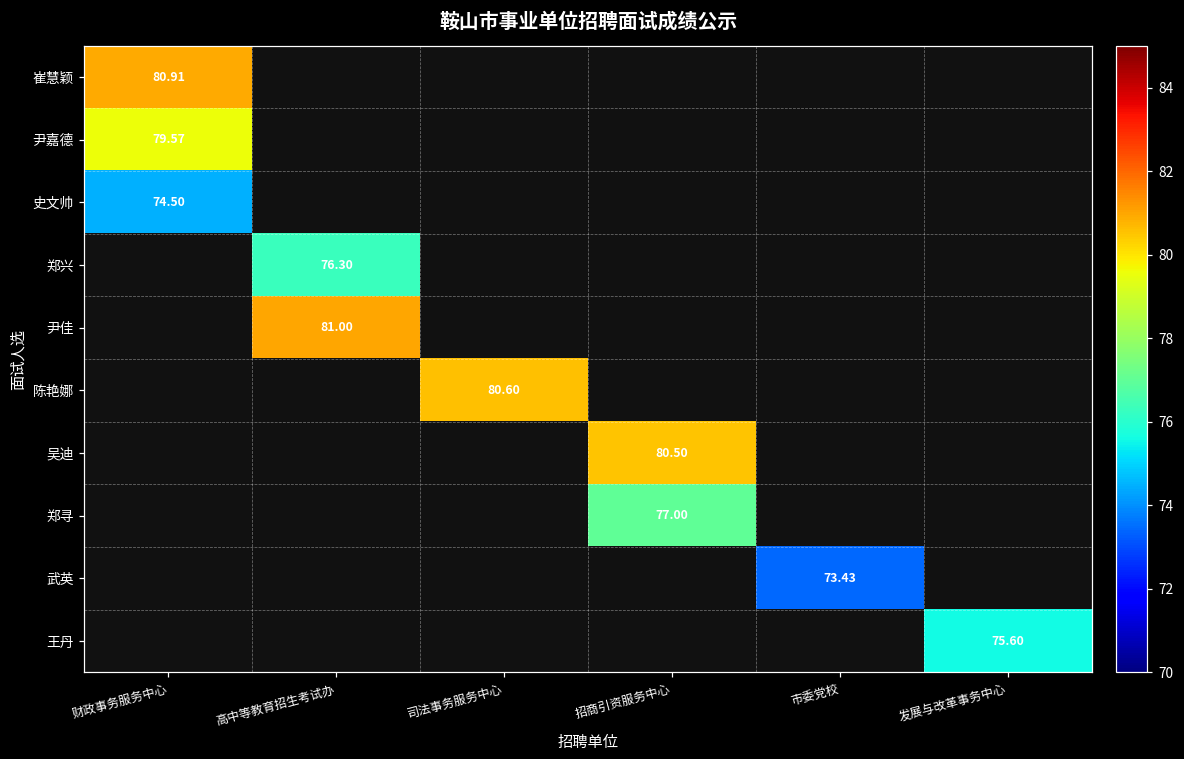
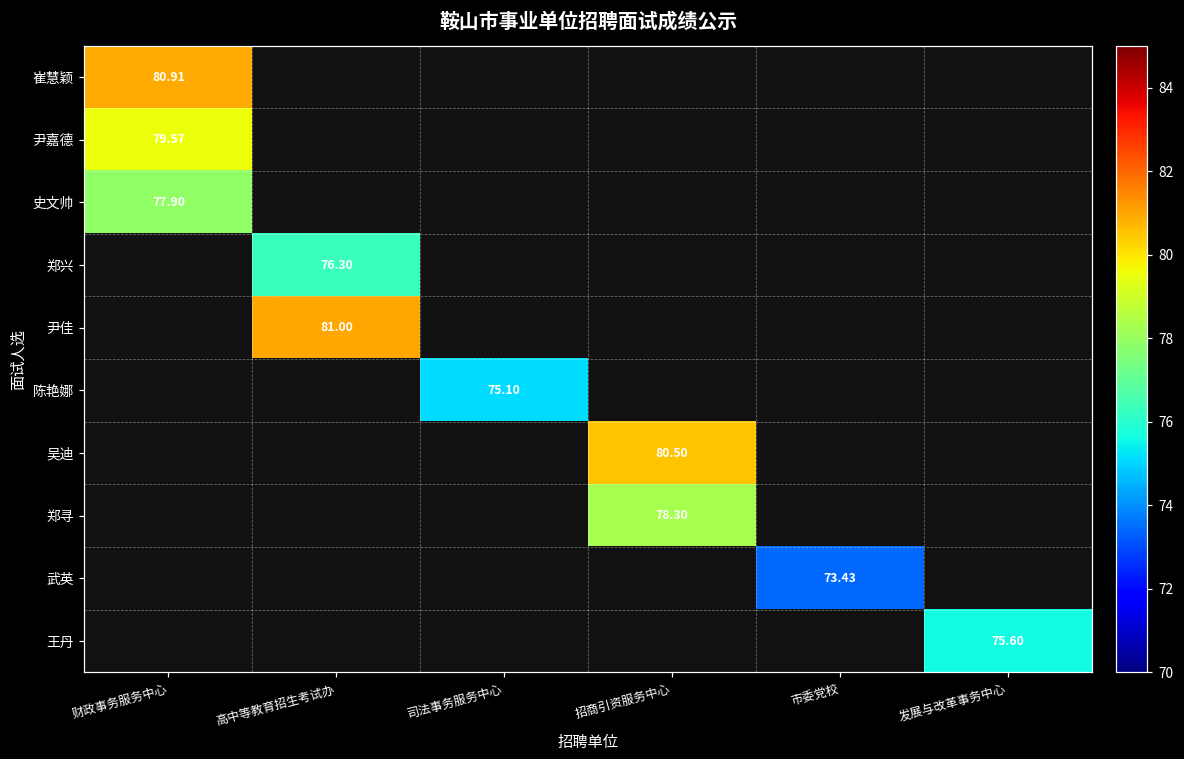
  {
    "崔慧颖": {
      "财政事务服务中心": 80.91
    },
    "尹嘉德": {
      "财政事务服务中心": 79.57
    },
    "史文帅": {
-     "财政事务服务中心": 74.50
+     "财政事务服务中心": 77.90
    },
    "郑兴": {
      "高中等教育招生考试办": 76.30
    },
    "尹佳": {
      "高中等教育招生考试办": 81.00
    },
    "陈艳娜": {
-     "司法事务服务中心": 80.60
+     "司法事务服务中心": 75.10
    },
    "吴迪": {
      "招商引资服务中心": 80.50
    },
    "郑寻": {
-     "招商引资服务中心": 77.00
+     "招商引资服务中心": 78.30
    },
    "武英": {
      "市委党校": 73.43
    },
    "王丹": {
      "发展与改革事务中心": 75.60
    }
  }
